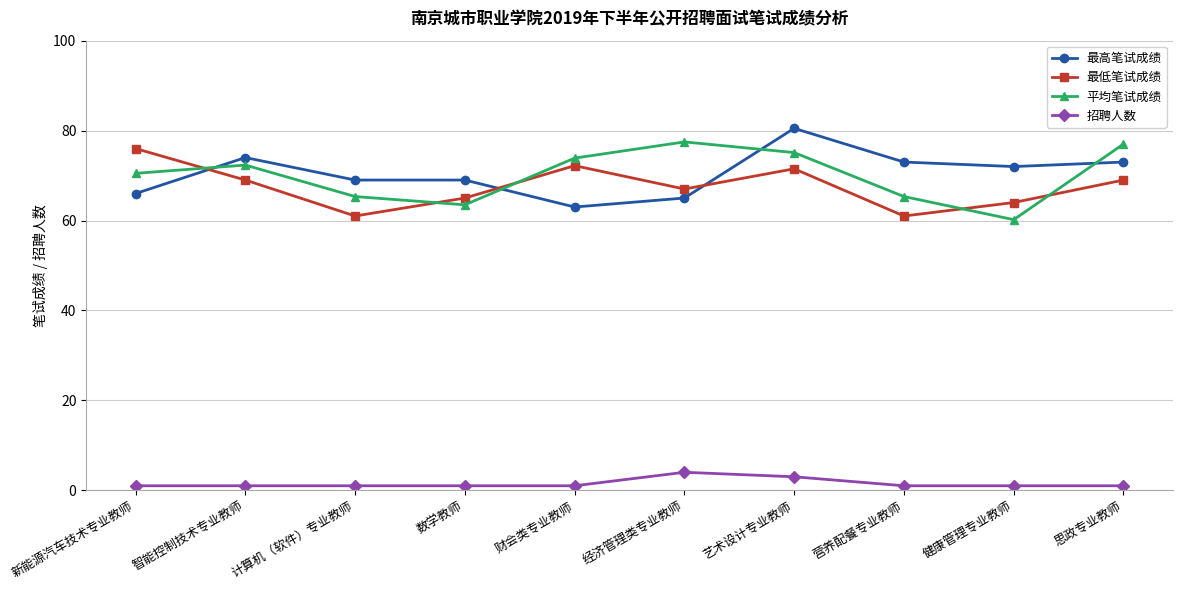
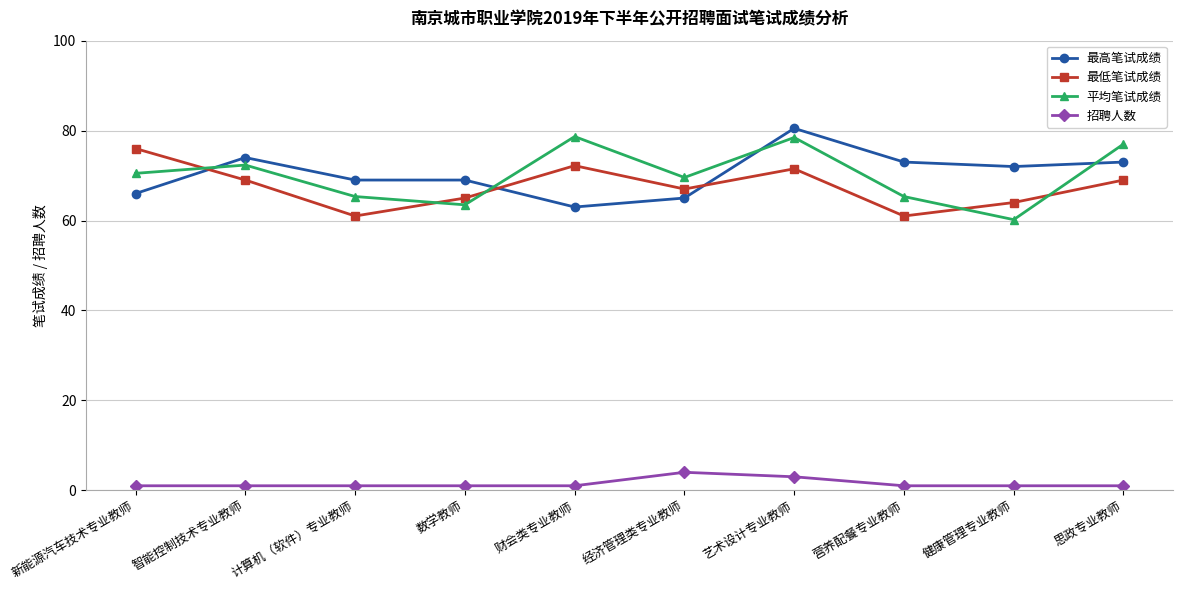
  {
    "最高笔试成绩": {
      "新能源汽车技术专业教师": 66,
      "智能控制技术专业教师": 74,
      "计算机（软件）专业教师": 69,
      "数学教师": 69,
      "财会类专业教师": 63,
      "经济管理类专业教师": 65,
      "艺术设计专业教师": 81,
      "营养配餐专业教师": 73,
      "健康管理专业教师": 72,
      "思政专业教师": 73
    },
    "最低笔试成绩": {
      "新能源汽车技术专业教师": 76,
      "智能控制技术专业教师": 69,
      "计算机（软件）专业教师": 61,
      "数学教师": 65,
      "财会类专业教师": 72,
      "经济管理类专业教师": 67,
      "艺术设计专业教师": 72,
      "营养配餐专业教师": 61,
      "健康管理专业教师": 64,
      "思政专业教师": 69
    },
    "平均笔试成绩": {
      "新能源汽车技术专业教师": 70,
      "智能控制技术专业教师": 72,
      "计算机（软件）专业教师": 65,
      "数学教师": 63,
-     "财会类专业教师": 74,
-     "经济管理类专业教师": 77,
-     "艺术设计专业教师": 75,
+     "财会类专业教师": 79,
+     "经济管理类专业教师": 70,
+     "艺术设计专业教师": 78,
      "营养配餐专业教师": 65,
      "健康管理专业教师": 60,
      "思政专业教师": 77
    },
    "招聘人数": {
      "新能源汽车技术专业教师": 1,
      "智能控制技术专业教师": 1,
      "计算机（软件）专业教师": 1,
      "数学教师": 1,
      "财会类专业教师": 1,
      "经济管理类专业教师": 4,
      "艺术设计专业教师": 3,
      "营养配餐专业教师": 1,
      "健康管理专业教师": 1,
      "思政专业教师": 1
    }
  }
